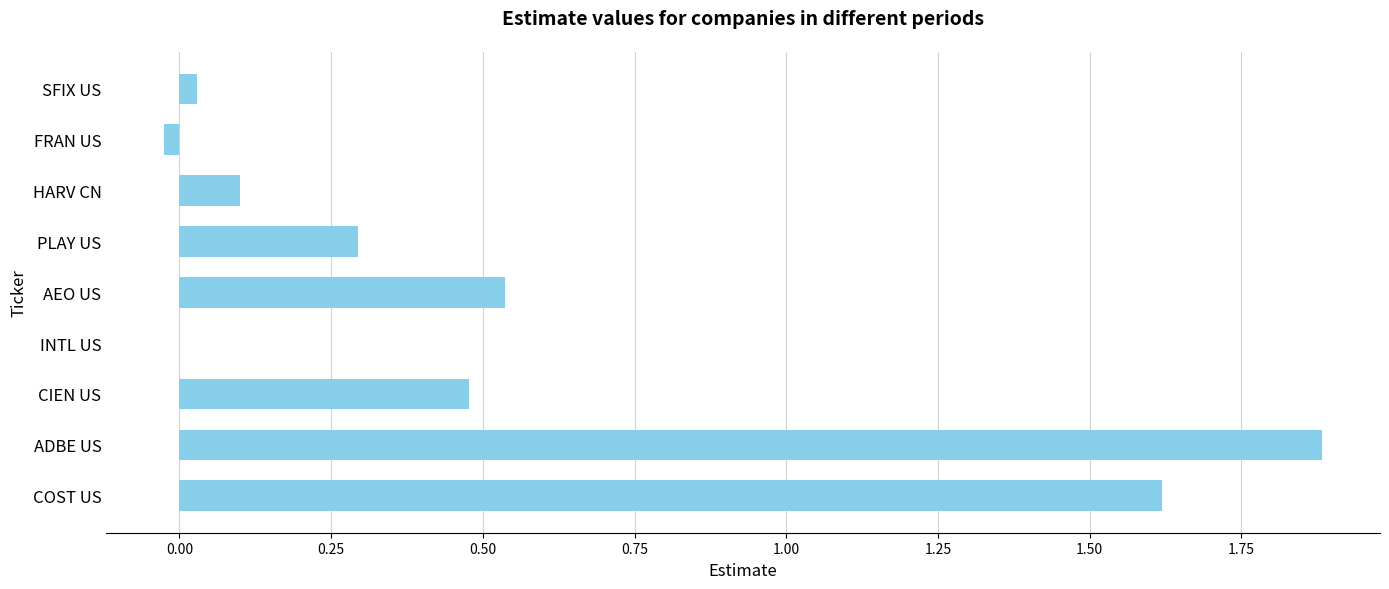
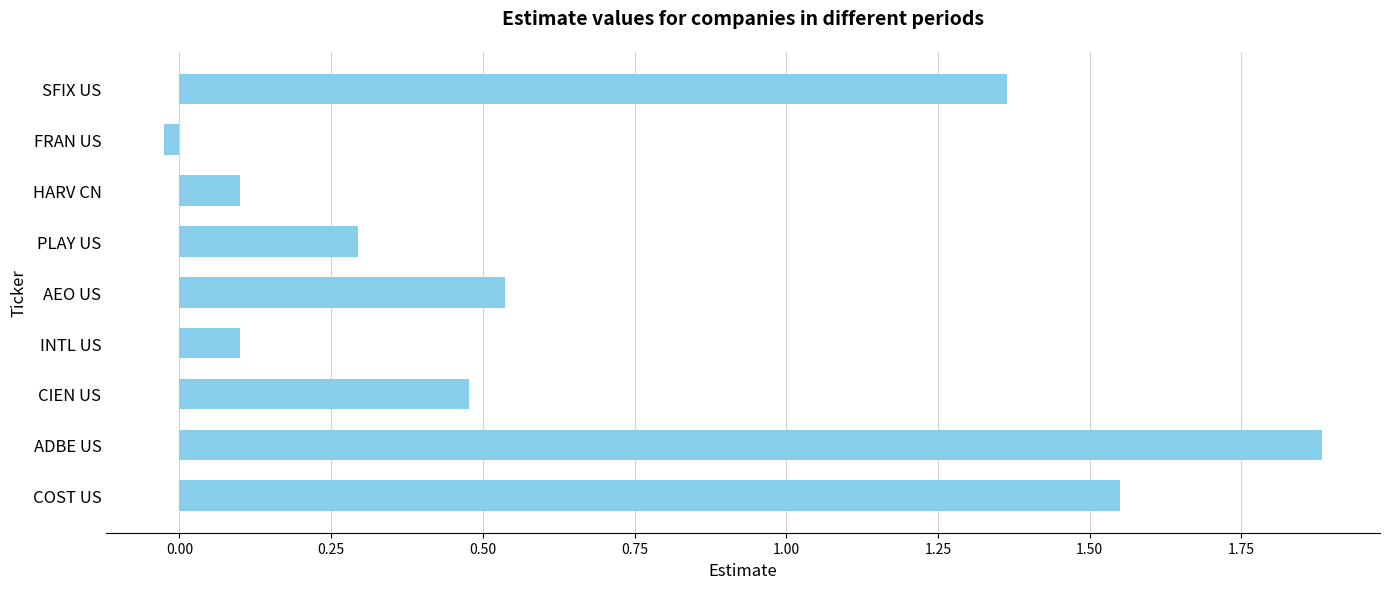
  {
-   "SFIX US": 0.03,
+   "SFIX US": 1.36,
    "FRAN US": -0.03,
    "HARV CN": 0.10,
    "PLAY US": 0.29,
    "AEO US": 0.54,
-   "INTL US": 0.0,
+   "INTL US": 0.1,
    "CIEN US": 0.48,
    "ADBE US": 1.88,
-   "COST US": 1.62
+   "COST US": 1.55
  }
